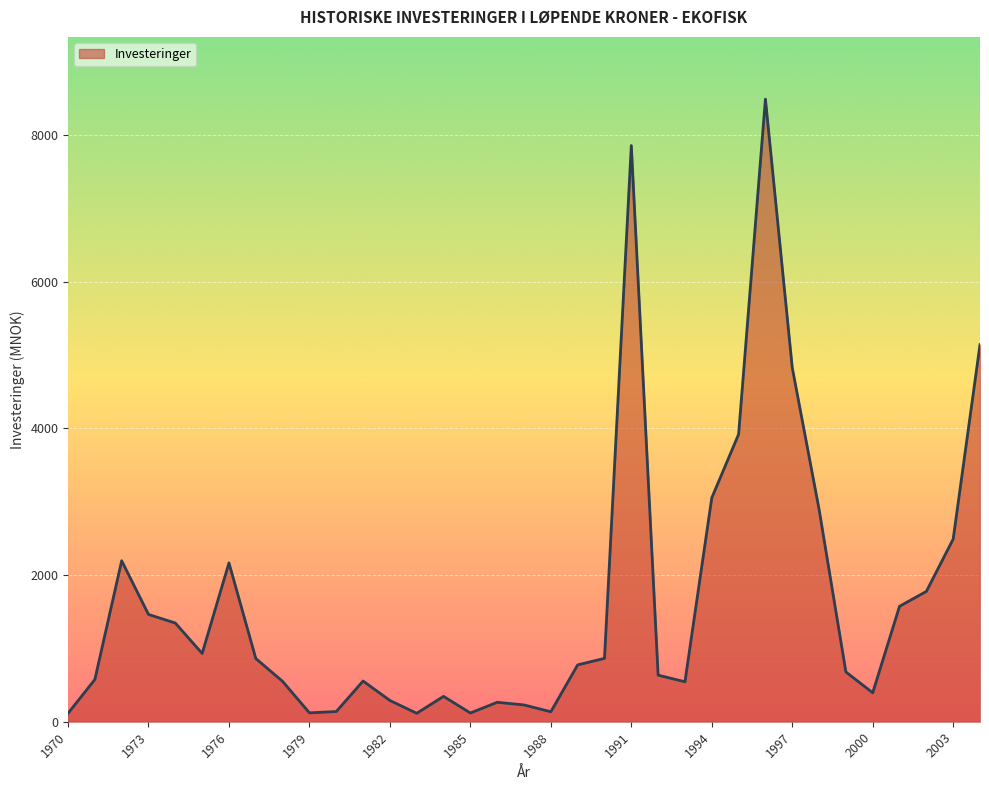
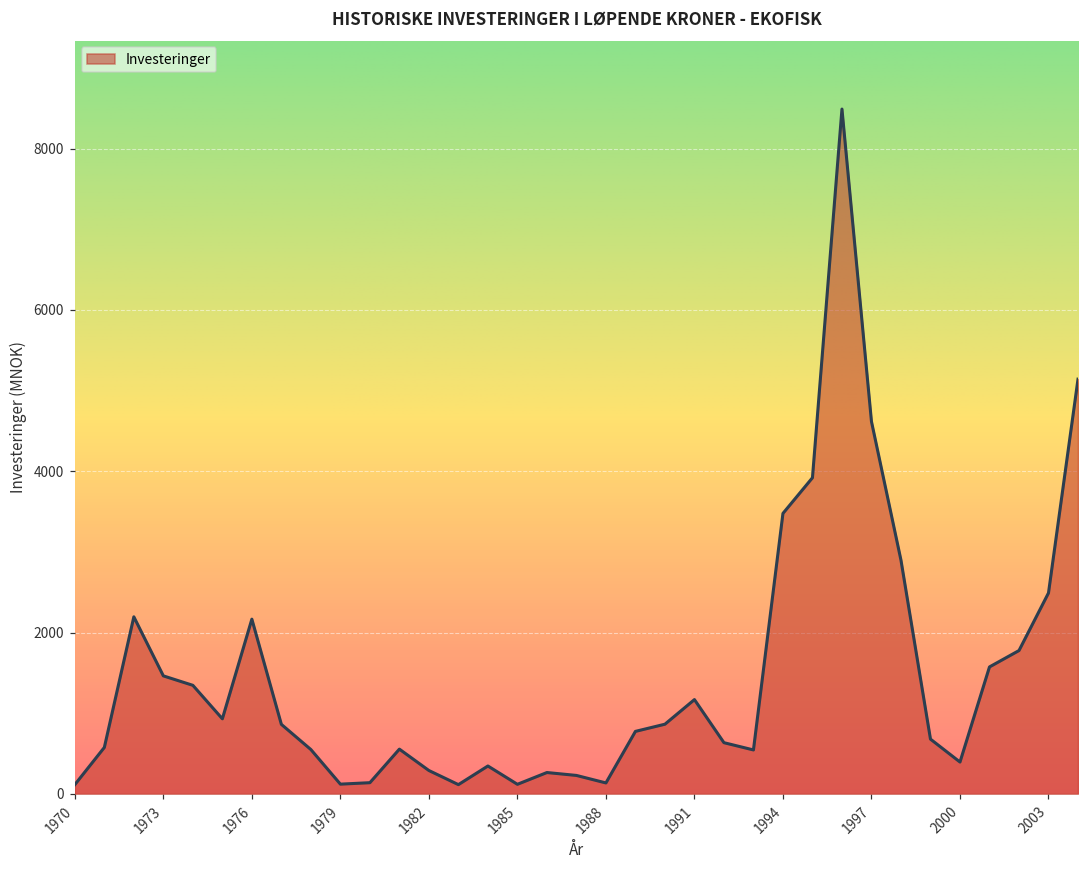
  {
    "1970": 100,
    "1973": 1500,
    "1976": 2200,
    "1979": 100,
    "1982": 300,
    "1985": 100,
    "1988": 100,
-   "1991": 7900,
-   "1994": 3100,
-   "1997": 4800,
+   "1991": 1200,
+   "1994": 3500,
+   "1997": 4600,
    "2000": 400,
    "2003": 2500
  }
